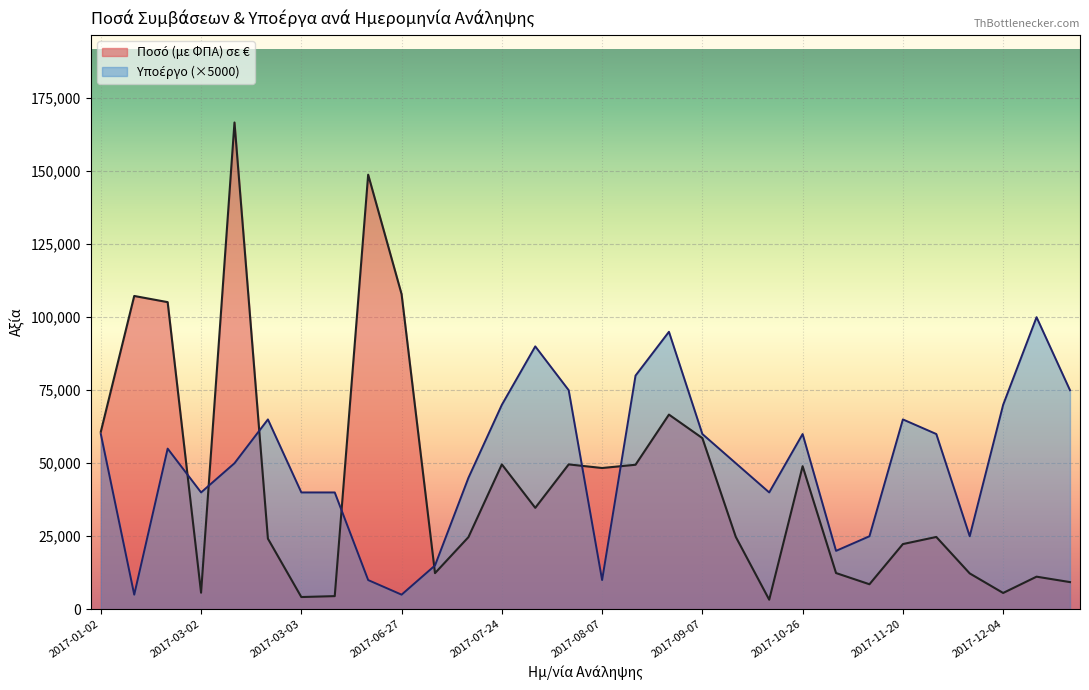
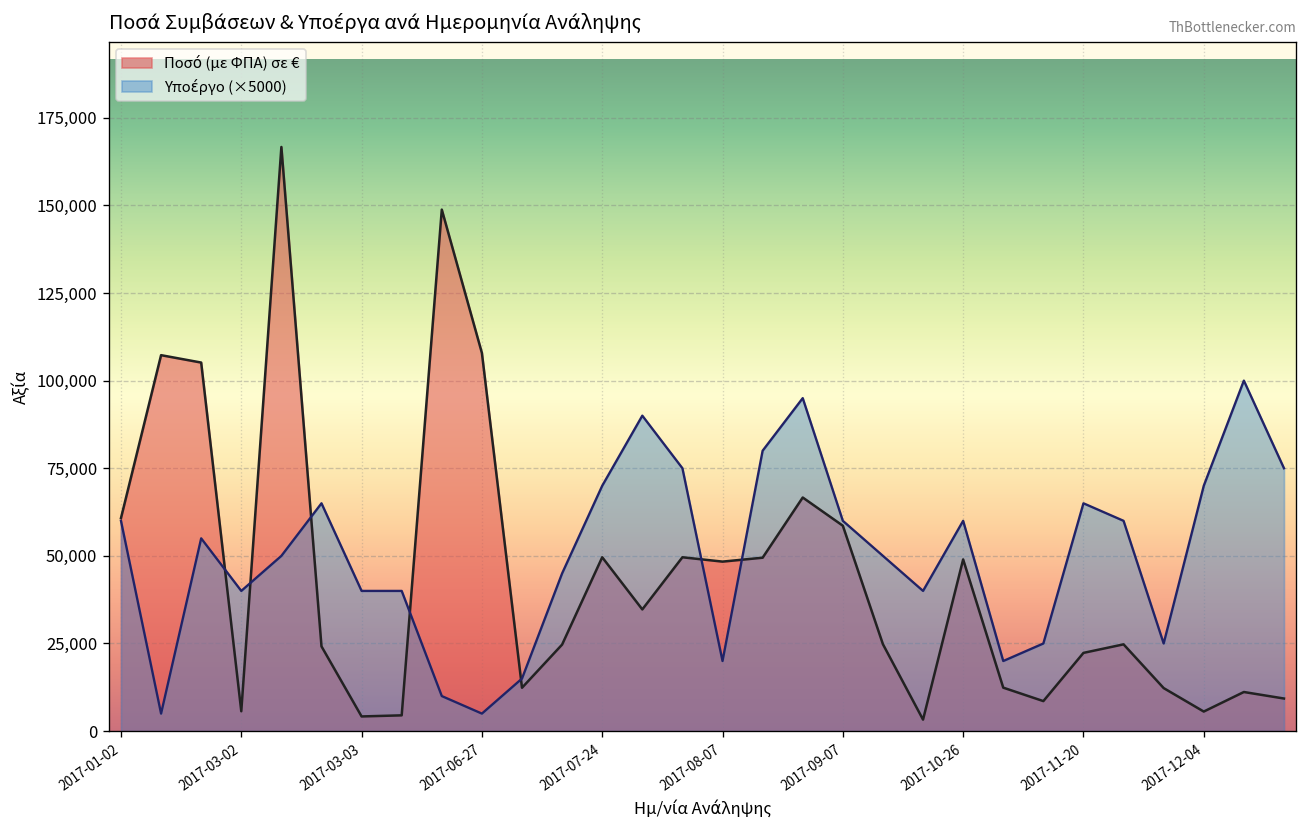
  {
    "Ποσό (με ΦΠΑ) σε €": {
      "2017-03-03": "4,000",
      "2017-06-27": "108,000",
      "2017-07-24": "50,000",
      "2017-08-07": "48,000",
      "2017-09-07": "59,000",
      "2017-10-26": "49,000",
      "2017-12-04": "6,000"
    },
    "Υποέργο (×5000)": {
      "2017-03-03": "40,000",
      "2017-06-27": "5,000",
      "2017-07-24": "70,000",
-     "2017-08-07": "10,000",
+     "2017-08-07": "20,000",
      "2017-09-07": "60,000",
      "2017-10-26": "60,000",
      "2017-12-04": "70,000"
    }
  }
